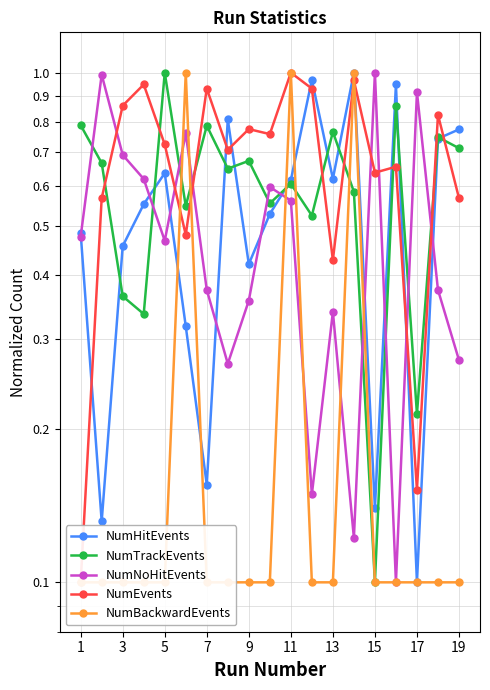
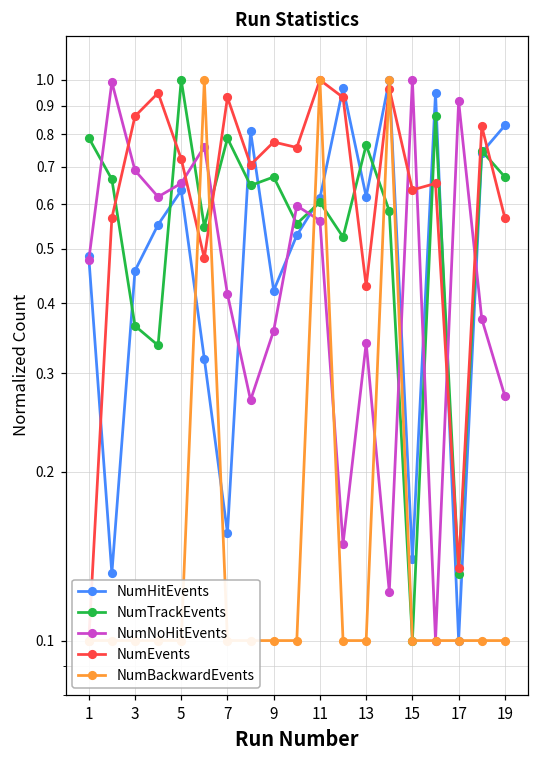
  {
    "NumHitEvents": {
      "1": 0.48,
      "3": 0.46,
      "5": 0.64,
      "7": 0.156,
      "9": 0.42,
      "11": 0.62,
      "13": 0.62,
      "15": 0.14,
-     "19": 0.77
+     "19": 0.83
    },
    "NumTrackEvents": {
      "1": 0.79,
      "3": 0.36,
      "5": 1.00,
      "7": 0.79,
      "9": 0.67,
      "11": 0.61,
      "13": 0.77,
-     "17": 0.214,
-     "19": 0.71
+     "17": 0.131,
+     "19": 0.67
    },
    "NumNoHitEvents": {
      "1": 0.48,
      "3": 0.69,
-     "5": 0.47,
-     "7": 0.37,
+     "5": 0.65,
+     "7": 0.41,
      "9": 0.36,
      "11": 0.56,
      "13": 0.34,
      "15": 1.00,
      "17": 0.92,
      "19": 0.27
    },
    "NumEvents": {
      "3": 0.86,
      "5": 0.72,
      "7": 0.93,
      "9": 0.78,
      "13": 0.43,
      "15": 0.64,
-     "17": 0.152,
+     "17": 0.135,
      "19": 0.57
    },
    "NumBackwardEvents": {
      "9": 0.100,
      "13": 0.100,
      "19": 0.100
    }
  }
